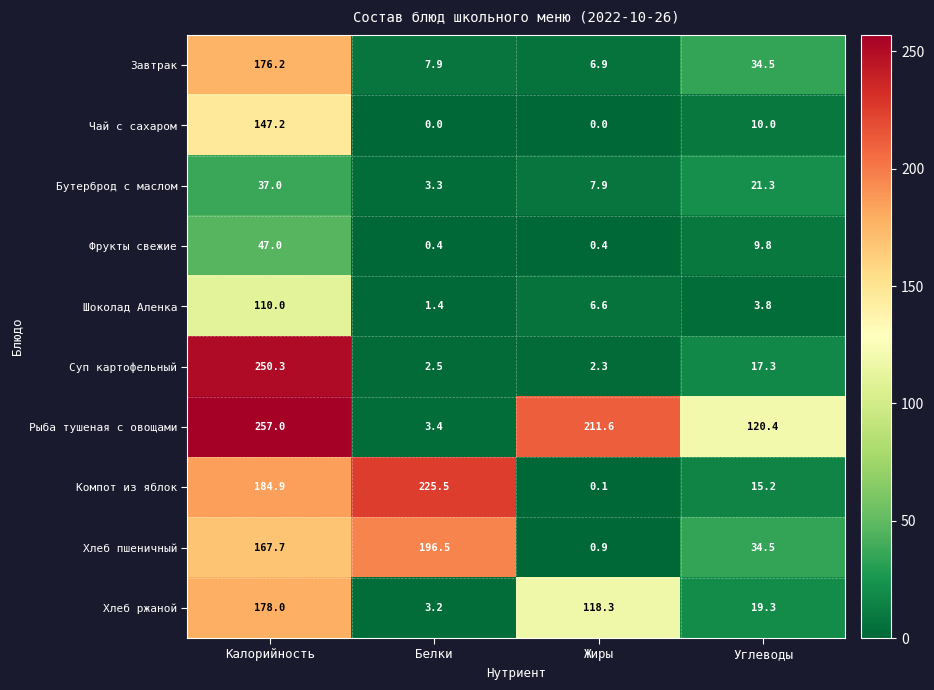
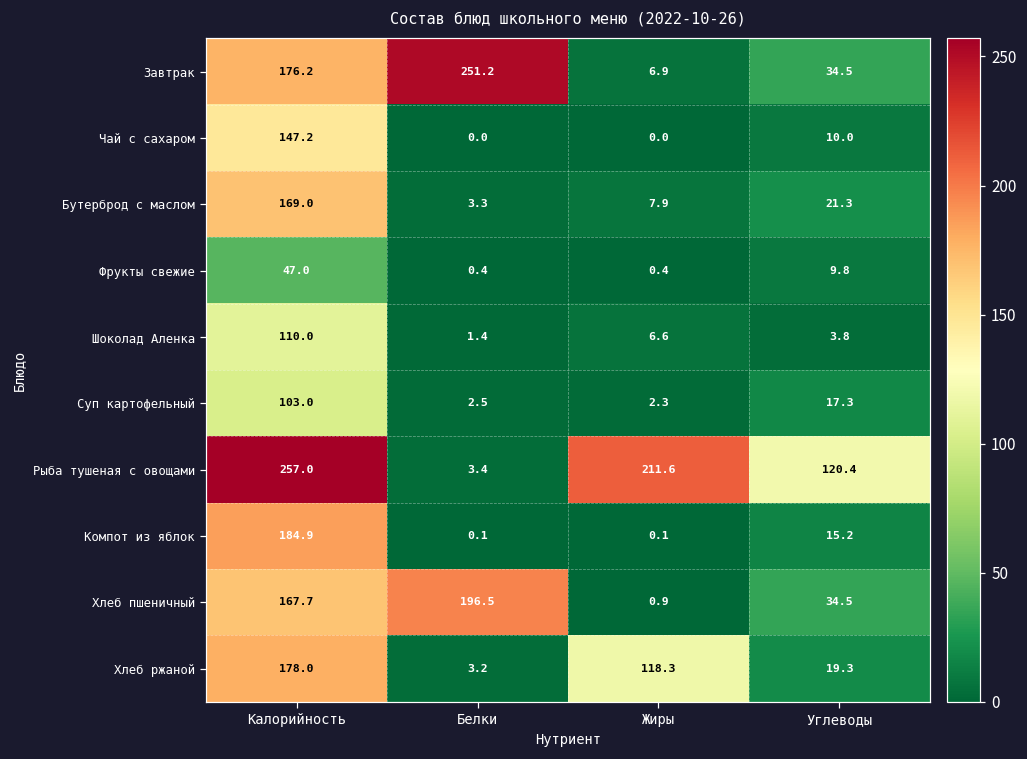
  {
    "Завтрак": {
      "Калорийность": 176.2,
-     "Белки": 7.9,
+     "Белки": 251.2,
      "Жиры": 6.9,
      "Углеводы": 34.5
    },
    "Чай с сахаром": {
      "Калорийность": 147.2,
      "Белки": 0.0,
      "Жиры": 0.0,
      "Углеводы": 10.0
    },
    "Бутерброд с маслом": {
-     "Калорийность": 37.0,
+     "Калорийность": 169.0,
      "Белки": 3.3,
      "Жиры": 7.9,
      "Углеводы": 21.3
    },
    "Фрукты свежие": {
      "Калорийность": 47.0,
      "Белки": 0.4,
      "Жиры": 0.4,
      "Углеводы": 9.8
    },
    "Шоколад Аленка": {
      "Калорийность": 110.0,
      "Белки": 1.4,
      "Жиры": 6.6,
      "Углеводы": 3.8
    },
    "Суп картофельный": {
-     "Калорийность": 250.3,
+     "Калорийность": 103.0,
      "Белки": 2.5,
      "Жиры": 2.3,
      "Углеводы": 17.3
    },
    "Рыба тушеная с овощами": {
      "Калорийность": 257.0,
      "Белки": 3.4,
      "Жиры": 211.6,
      "Углеводы": 120.4
    },
    "Компот из яблок": {
      "Калорийность": 184.9,
-     "Белки": 225.5,
+     "Белки": 0.1,
      "Жиры": 0.1,
      "Углеводы": 15.2
    },
    "Хлеб пшеничный": {
      "Калорийность": 167.7,
      "Белки": 196.5,
      "Жиры": 0.9,
      "Углеводы": 34.5
    },
    "Хлеб ржаной": {
      "Калорийность": 178.0,
      "Белки": 3.2,
      "Жиры": 118.3,
      "Углеводы": 19.3
    }
  }
